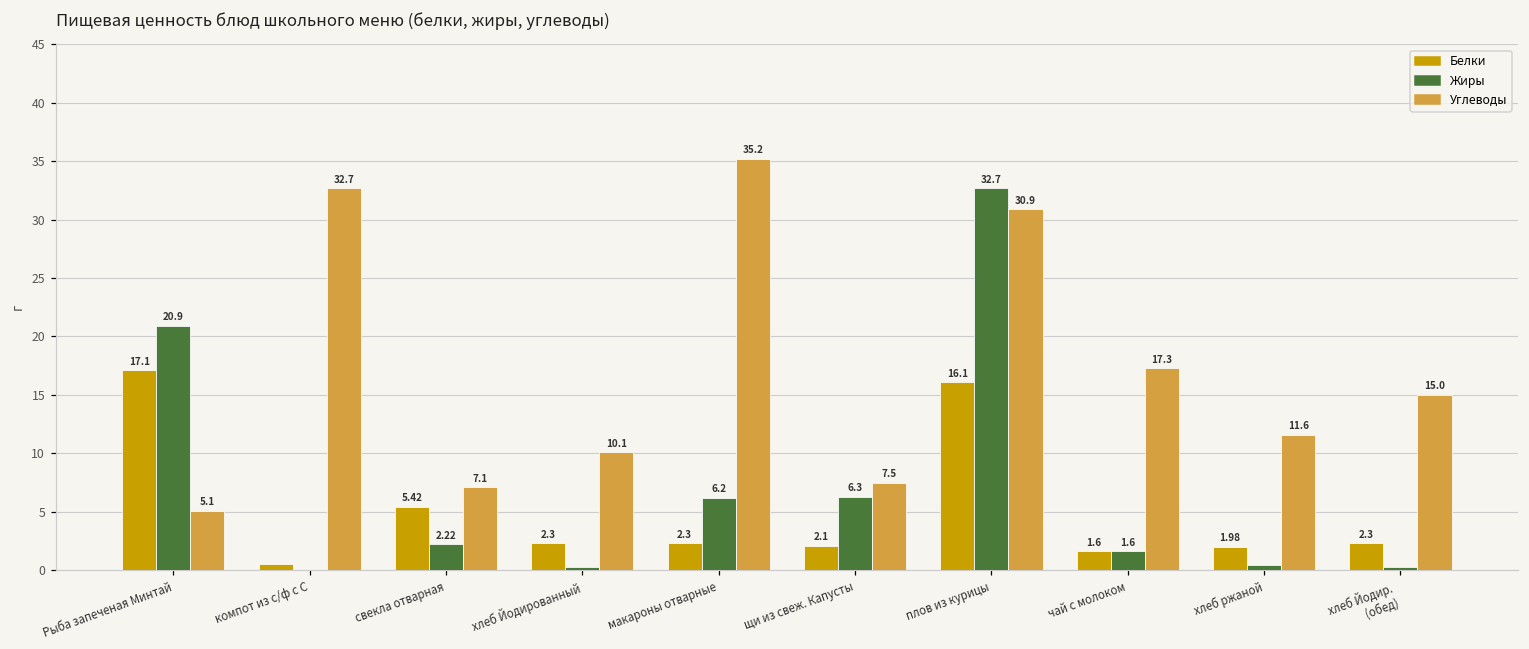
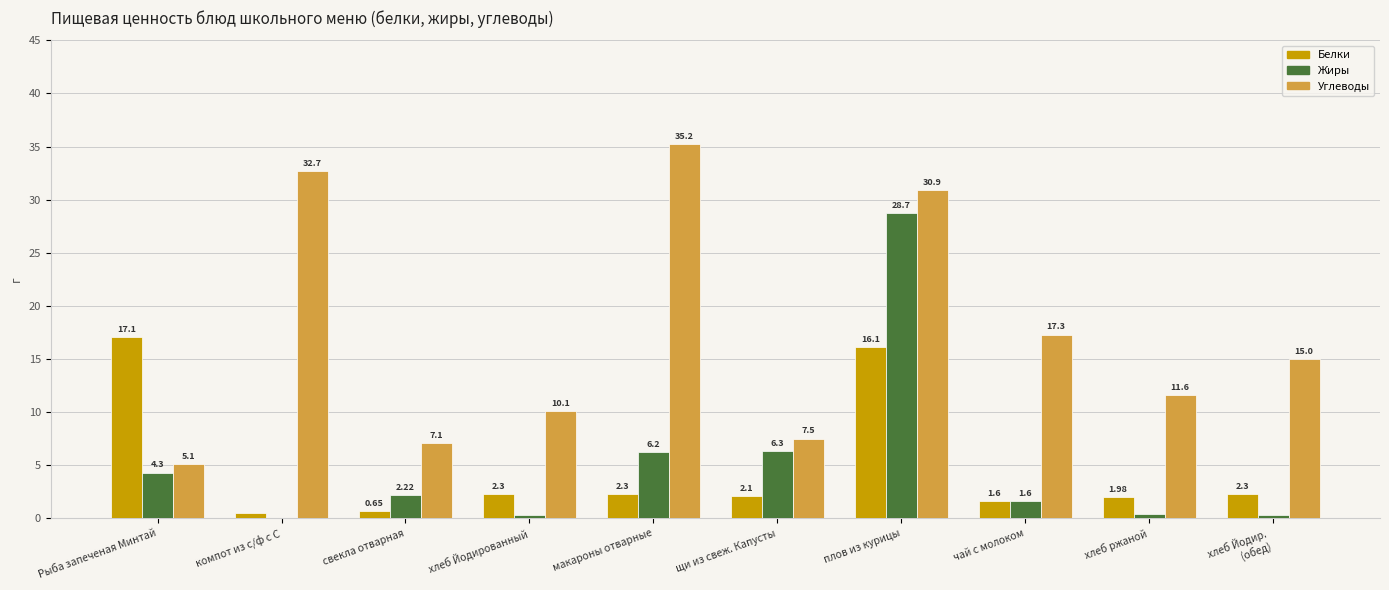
  {
    "Белки": {
      "Рыба запеченая Минтай": 17.1,
-     "свекла отварная": 5.42,
+     "свекла отварная": 0.65,
      "хлеб Йодированный": 2.3,
      "макароны отварные": 2.3,
      "щи из свеж. Капусты": 2.1,
      "плов из курицы": 16.1,
      "чай с молоком": 1.6,
      "хлеб ржаной": 1.98,
      "хлеб Йодир. (обед)": 2.3
    },
    "Жиры": {
-     "Рыба запеченая Минтай": 20.9,
+     "Рыба запеченая Минтай": 4.3,
      "свекла отварная": 2.22,
      "макароны отварные": 6.2,
      "щи из свеж. Капусты": 6.3,
-     "плов из курицы": 32.7,
+     "плов из курицы": 28.7,
      "чай с молоком": 1.6
    },
    "Углеводы": {
      "Рыба запеченая Минтай": 5.1,
      "компот из с/ф с С": 32.7,
      "свекла отварная": 7.1,
      "хлеб Йодированный": 10.1,
      "макароны отварные": 35.2,
      "щи из свеж. Капусты": 7.5,
      "плов из курицы": 30.9,
      "чай с молоком": 17.3,
      "хлеб ржаной": 11.6,
      "хлеб Йодир. (обед)": 15.0
    }
  }
